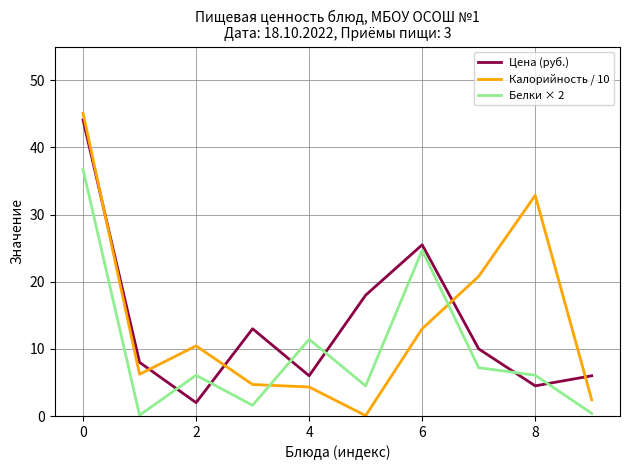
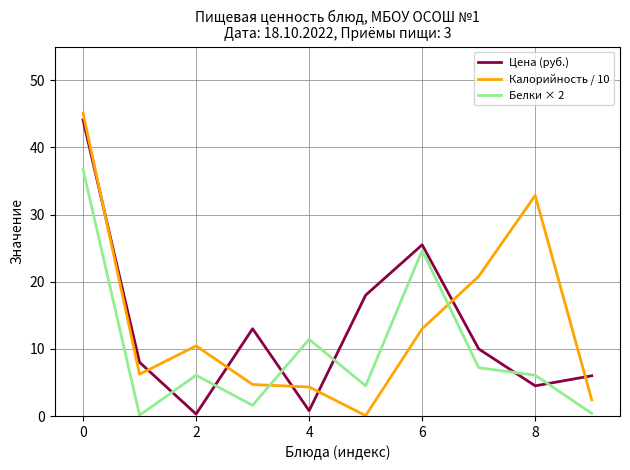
  {
    "Цена (руб.)": {
      "0": 44,
-     "2": 2,
-     "4": 6,
+     "2": 0,
+     "4": 1,
      "6": 26,
      "8": 5
    },
    "Калорийность / 10": {
      "0": 45,
      "2": 10,
      "4": 4,
      "6": 13,
      "8": 33
    },
    "Белки × 2": {
      "0": 37,
      "2": 6,
      "4": 11,
      "6": 25,
      "8": 6
    }
  }
